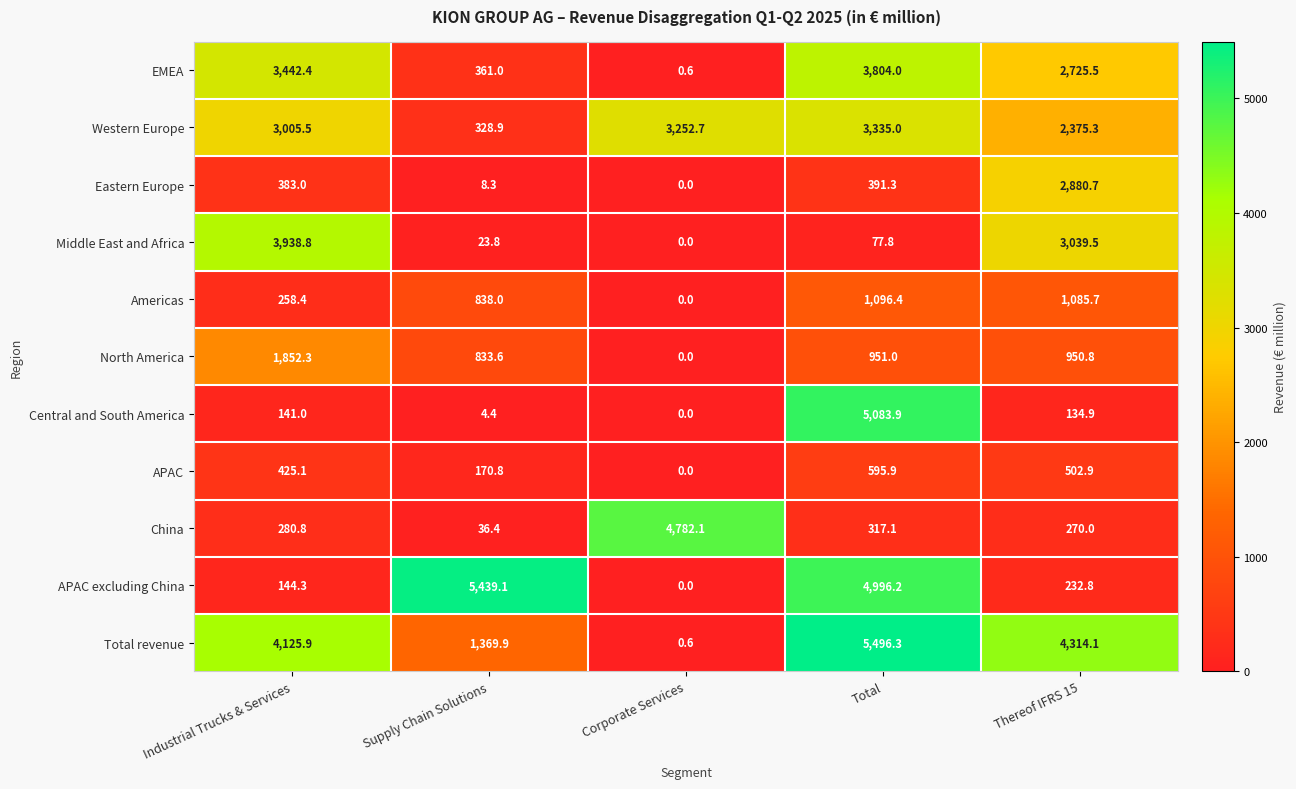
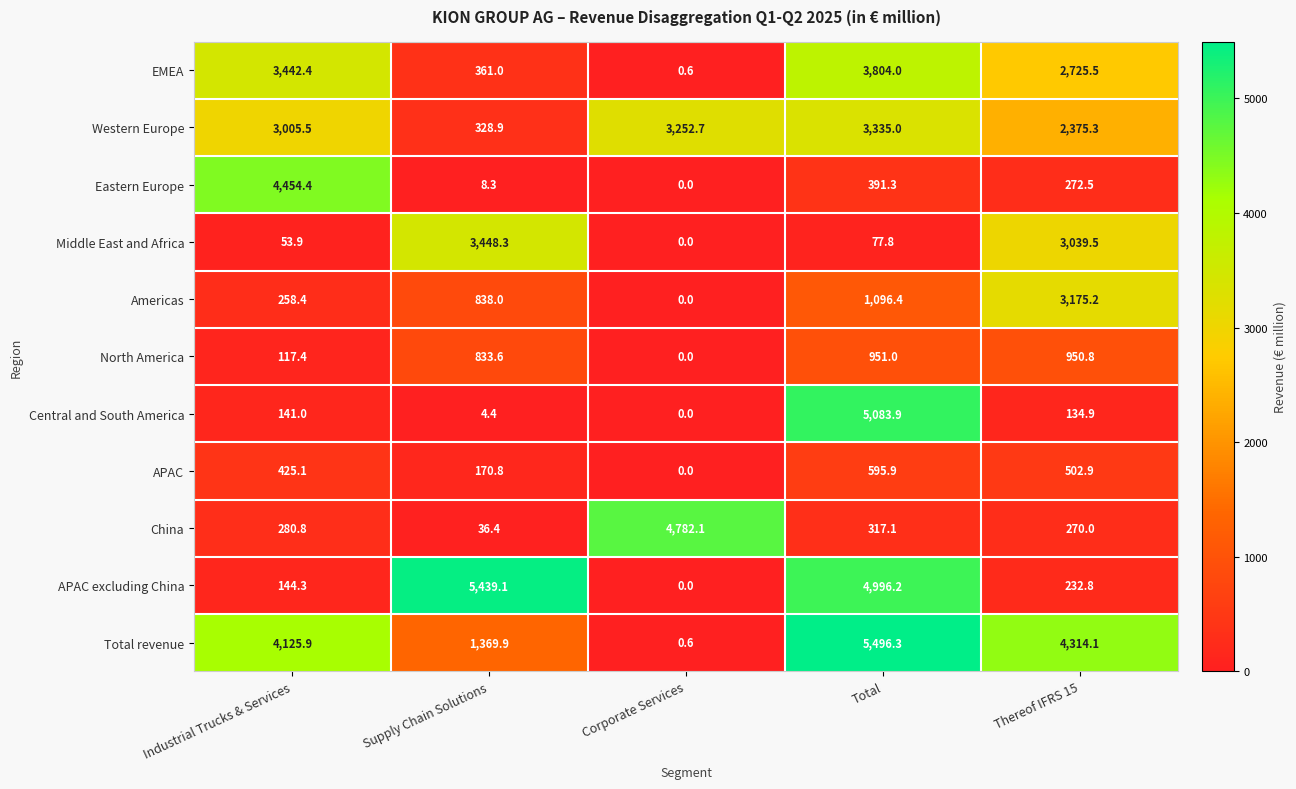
  {
    "EMEA": {
      "Industrial Trucks & Services": "3,442.4",
      "Supply Chain Solutions": "361.0",
      "Corporate Services": "0.6",
      "Total": "3,804.0",
      "Thereof IFRS 15": "2,725.5"
    },
    "Western Europe": {
      "Industrial Trucks & Services": "3,005.5",
      "Supply Chain Solutions": "328.9",
      "Corporate Services": "3,252.7",
      "Total": "3,335.0",
      "Thereof IFRS 15": "2,375.3"
    },
    "Eastern Europe": {
-     "Industrial Trucks & Services": "383.0",
+     "Industrial Trucks & Services": "4,454.4",
      "Supply Chain Solutions": "8.3",
      "Corporate Services": "0.0",
      "Total": "391.3",
-     "Thereof IFRS 15": "2,880.7"
+     "Thereof IFRS 15": "272.5"
    },
    "Middle East and Africa": {
-     "Industrial Trucks & Services": "3,938.8",
-     "Supply Chain Solutions": "23.8",
+     "Industrial Trucks & Services": "53.9",
+     "Supply Chain Solutions": "3,448.3",
      "Corporate Services": "0.0",
      "Total": "77.8",
      "Thereof IFRS 15": "3,039.5"
    },
    "Americas": {
      "Industrial Trucks & Services": "258.4",
      "Supply Chain Solutions": "838.0",
      "Corporate Services": "0.0",
      "Total": "1,096.4",
-     "Thereof IFRS 15": "1,085.7"
+     "Thereof IFRS 15": "3,175.2"
    },
    "North America": {
-     "Industrial Trucks & Services": "1,852.3",
+     "Industrial Trucks & Services": "117.4",
      "Supply Chain Solutions": "833.6",
      "Corporate Services": "0.0",
      "Total": "951.0",
      "Thereof IFRS 15": "950.8"
    },
    "Central and South America": {
      "Industrial Trucks & Services": "141.0",
      "Supply Chain Solutions": "4.4",
      "Corporate Services": "0.0",
      "Total": "5,083.9",
      "Thereof IFRS 15": "134.9"
    },
    "APAC": {
      "Industrial Trucks & Services": "425.1",
      "Supply Chain Solutions": "170.8",
      "Corporate Services": "0.0",
      "Total": "595.9",
      "Thereof IFRS 15": "502.9"
    },
    "China": {
      "Industrial Trucks & Services": "280.8",
      "Supply Chain Solutions": "36.4",
      "Corporate Services": "4,782.1",
      "Total": "317.1",
      "Thereof IFRS 15": "270.0"
    },
    "APAC excluding China": {
      "Industrial Trucks & Services": "144.3",
      "Supply Chain Solutions": "5,439.1",
      "Corporate Services": "0.0",
      "Total": "4,996.2",
      "Thereof IFRS 15": "232.8"
    },
    "Total revenue": {
      "Industrial Trucks & Services": "4,125.9",
      "Supply Chain Solutions": "1,369.9",
      "Corporate Services": "0.6",
      "Total": "5,496.3",
      "Thereof IFRS 15": "4,314.1"
    }
  }
